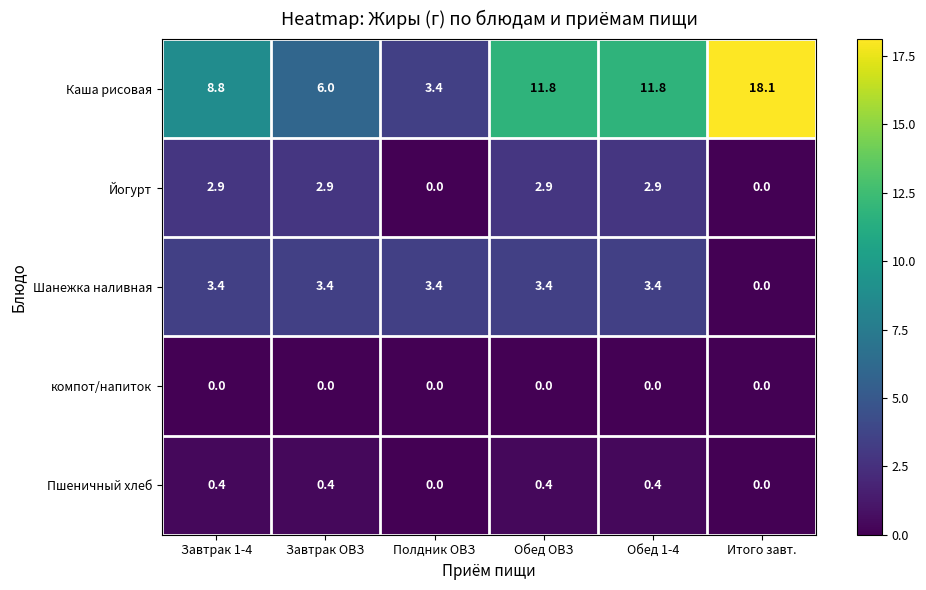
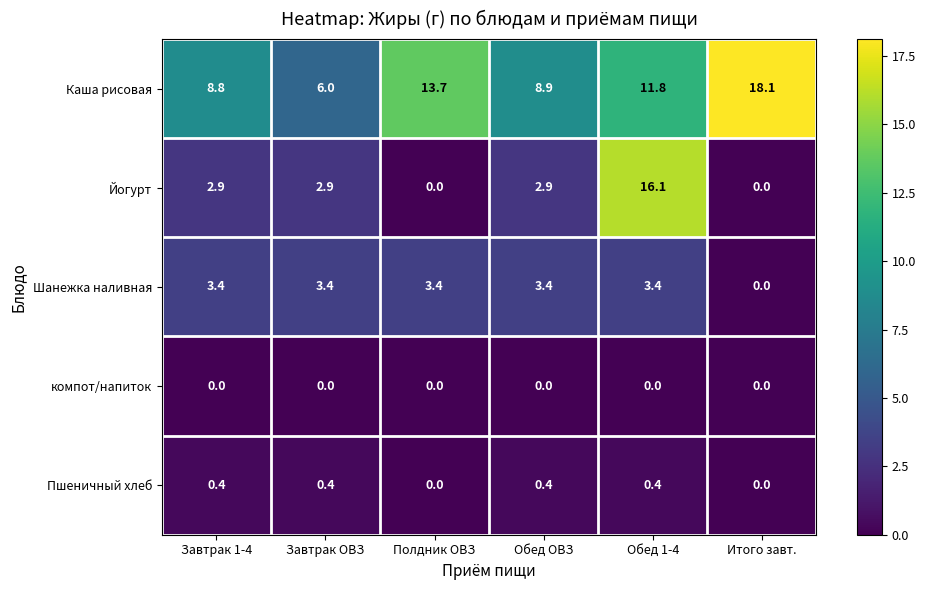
  {
    "Каша рисовая": {
      "Завтрак 1-4": 8.8,
      "Завтрак ОВЗ": 6.0,
-     "Полдник ОВЗ": 3.4,
-     "Обед ОВЗ": 11.8,
+     "Полдник ОВЗ": 13.7,
+     "Обед ОВЗ": 8.9,
      "Обед 1-4": 11.8,
      "Итого завт.": 18.1
    },
    "Йогурт": {
      "Завтрак 1-4": 2.9,
      "Завтрак ОВЗ": 2.9,
      "Полдник ОВЗ": 0.0,
      "Обед ОВЗ": 2.9,
-     "Обед 1-4": 2.9,
+     "Обед 1-4": 16.1,
      "Итого завт.": 0.0
    },
    "Шанежка наливная": {
      "Завтрак 1-4": 3.4,
      "Завтрак ОВЗ": 3.4,
      "Полдник ОВЗ": 3.4,
      "Обед ОВЗ": 3.4,
      "Обед 1-4": 3.4,
      "Итого завт.": 0.0
    },
    "компот/напиток": {
      "Завтрак 1-4": 0.0,
      "Завтрак ОВЗ": 0.0,
      "Полдник ОВЗ": 0.0,
      "Обед ОВЗ": 0.0,
      "Обед 1-4": 0.0,
      "Итого завт.": 0.0
    },
    "Пшеничный хлеб": {
      "Завтрак 1-4": 0.4,
      "Завтрак ОВЗ": 0.4,
      "Полдник ОВЗ": 0.0,
      "Обед ОВЗ": 0.4,
      "Обед 1-4": 0.4,
      "Итого завт.": 0.0
    }
  }
